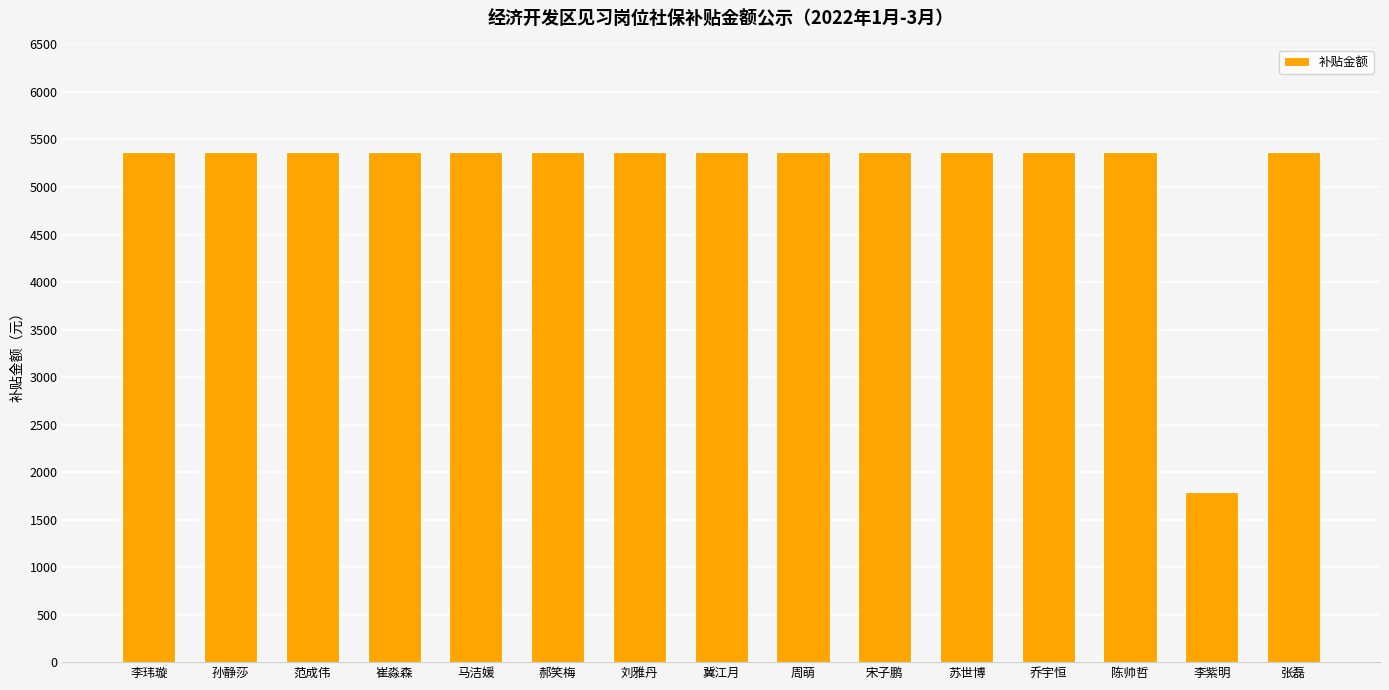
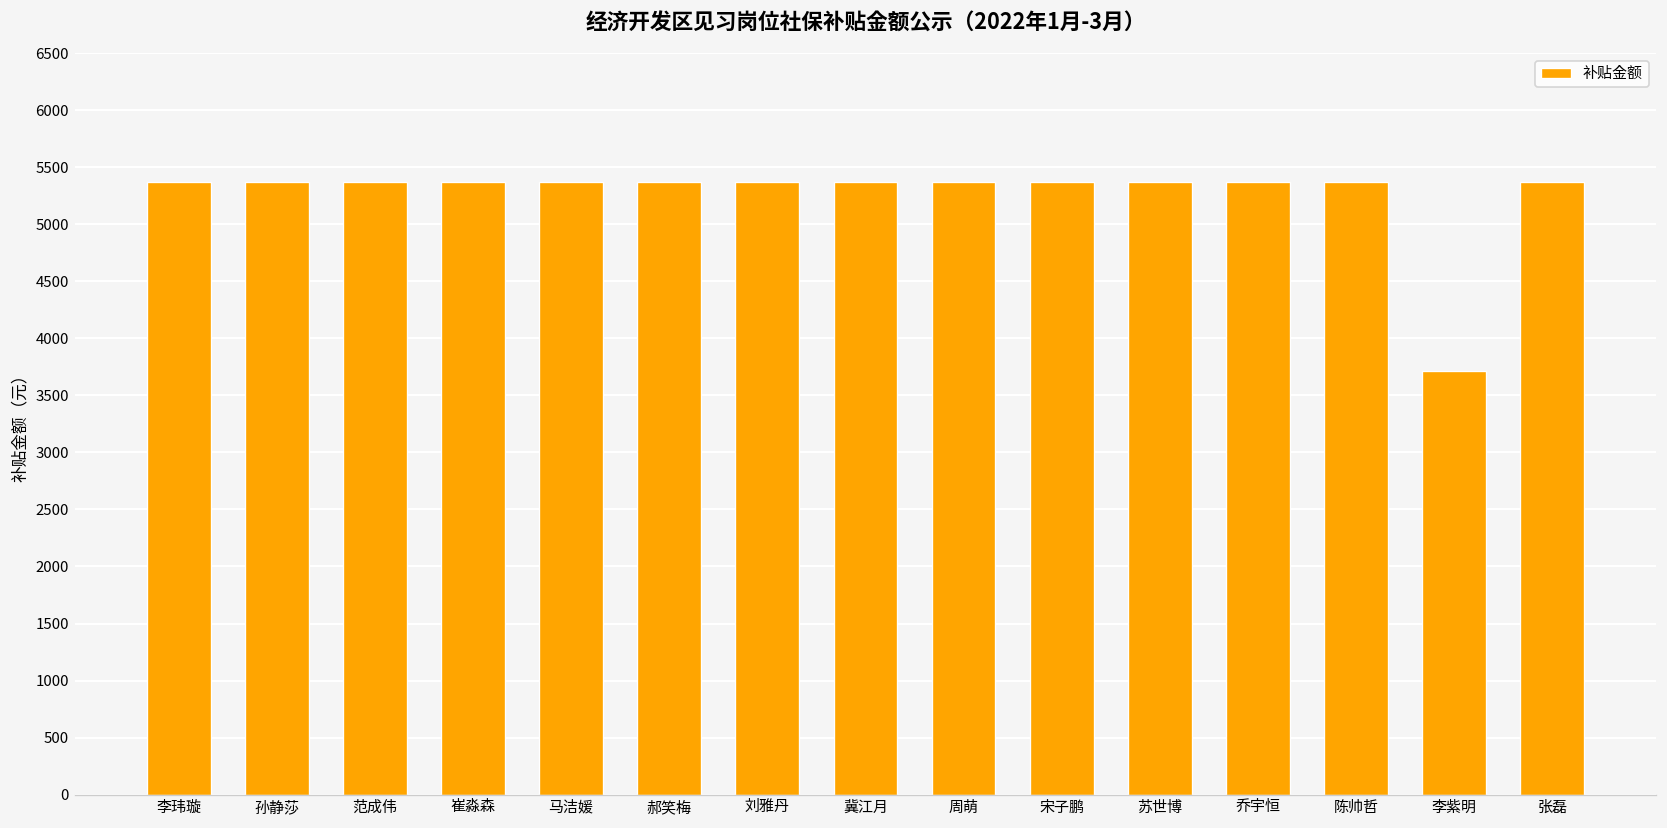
  {
    "李玮璇": 5400,
    "孙静莎": 5400,
    "范成伟": 5400,
    "崔淼森": 5400,
    "马洁媛": 5400,
    "郝笑梅": 5400,
    "刘雅丹": 5400,
    "冀江月": 5400,
    "周萌": 5400,
    "宋子鹏": 5400,
    "苏世博": 5400,
    "乔宇恒": 5400,
    "陈帅哲": 5400,
-   "李紫明": 1800,
+   "李紫明": 3700,
    "张磊": 5400
  }
